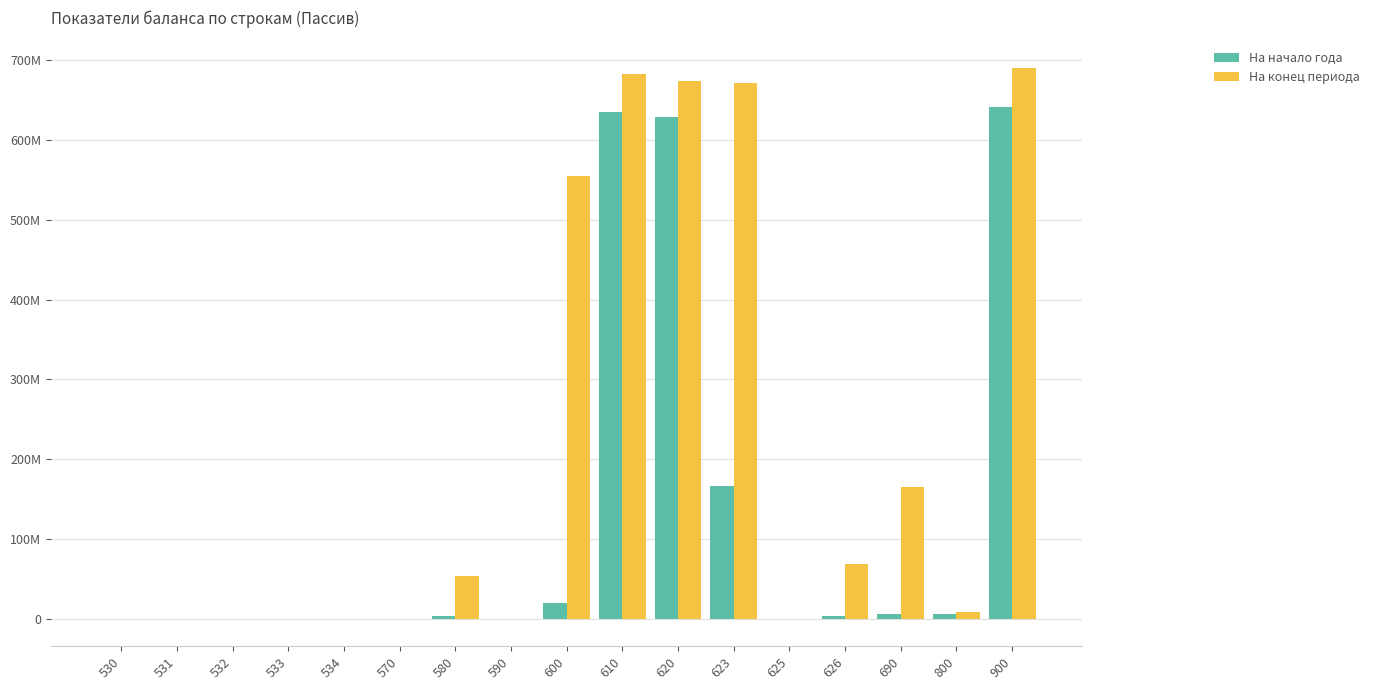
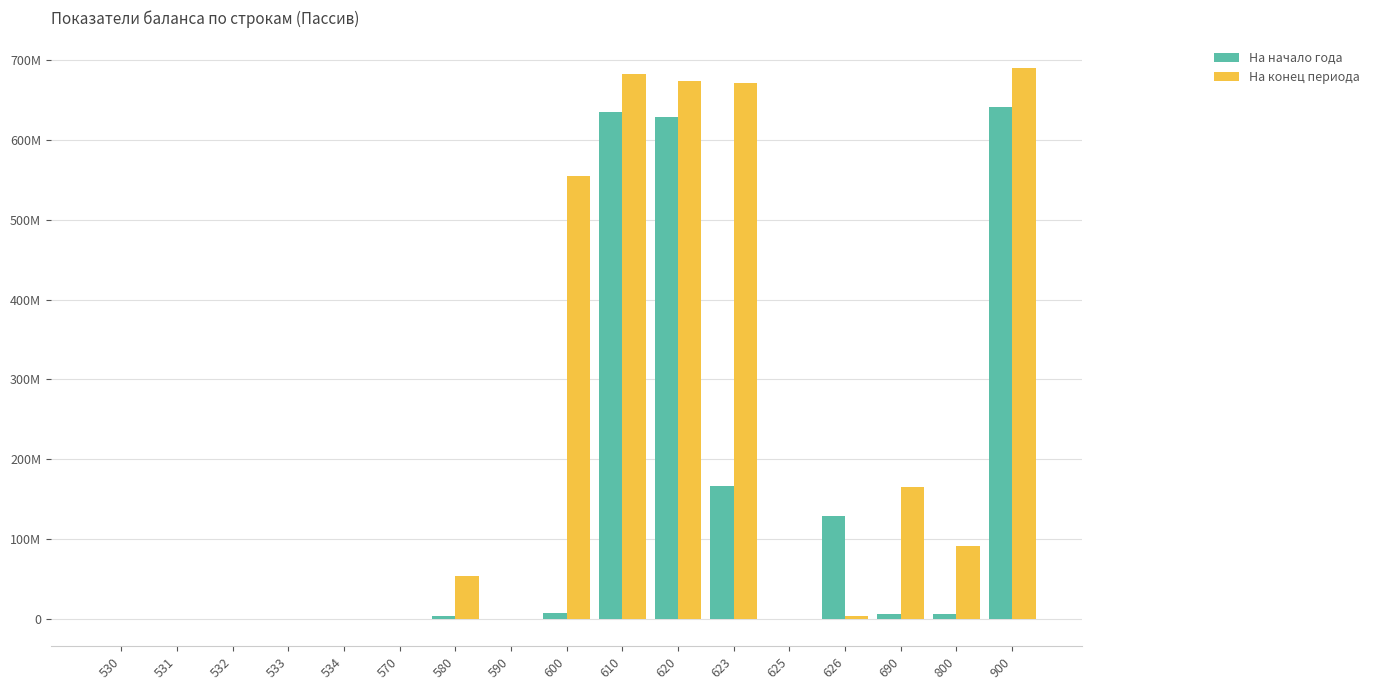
  {
    "На начало года": {
      "530": 0,
      "531": 0,
      "532": 0,
      "533": 0,
      "534": 0,
      "580": 0,
      "590": 0,
-     "600": 20000000,
+     "600": 10000000,
      "610": 630000000,
      "620": 630000000,
      "623": 170000000,
-     "626": 0,
+     "626": 130000000,
      "690": 10000000,
      "800": 10000000,
      "900": 640000000
    },
    "На конец периода": {
      "531": 0,
      "532": 0,
      "534": 0,
      "580": 50000000,
      "590": 0,
      "600": 560000000,
      "610": 680000000,
      "620": 670000000,
      "623": 670000000,
-     "626": 70000000,
+     "626": 0,
      "690": 160000000,
-     "800": 10000000,
+     "800": 90000000,
      "900": 690000000
    }
  }
